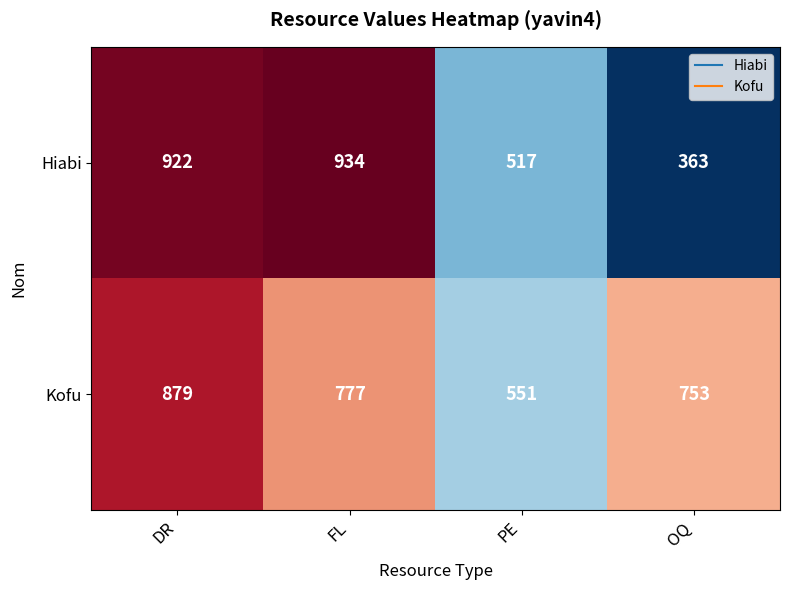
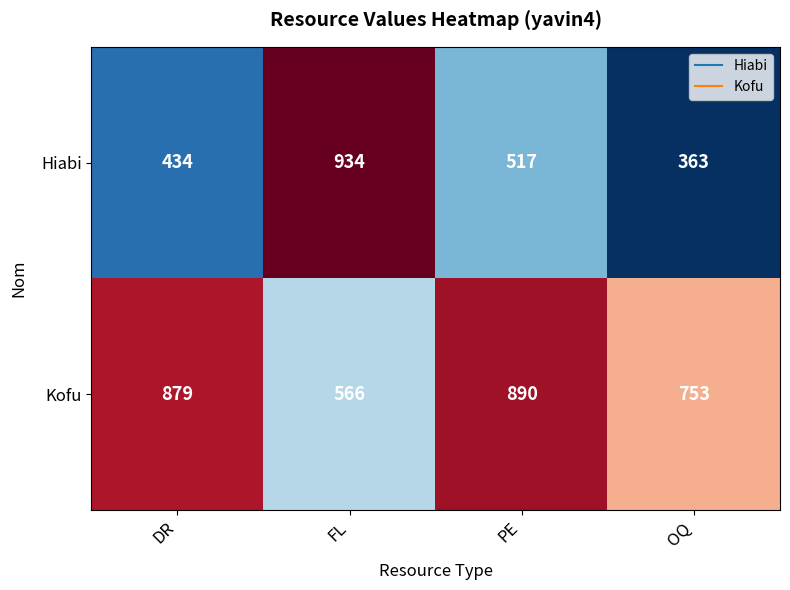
  {
    "Hiabi": {
-     "DR": 922,
+     "DR": 434,
      "FL": 934,
      "PE": 517,
      "OQ": 363
    },
    "Kofu": {
      "DR": 879,
-     "FL": 777,
-     "PE": 551,
+     "FL": 566,
+     "PE": 890,
      "OQ": 753
    }
  }
